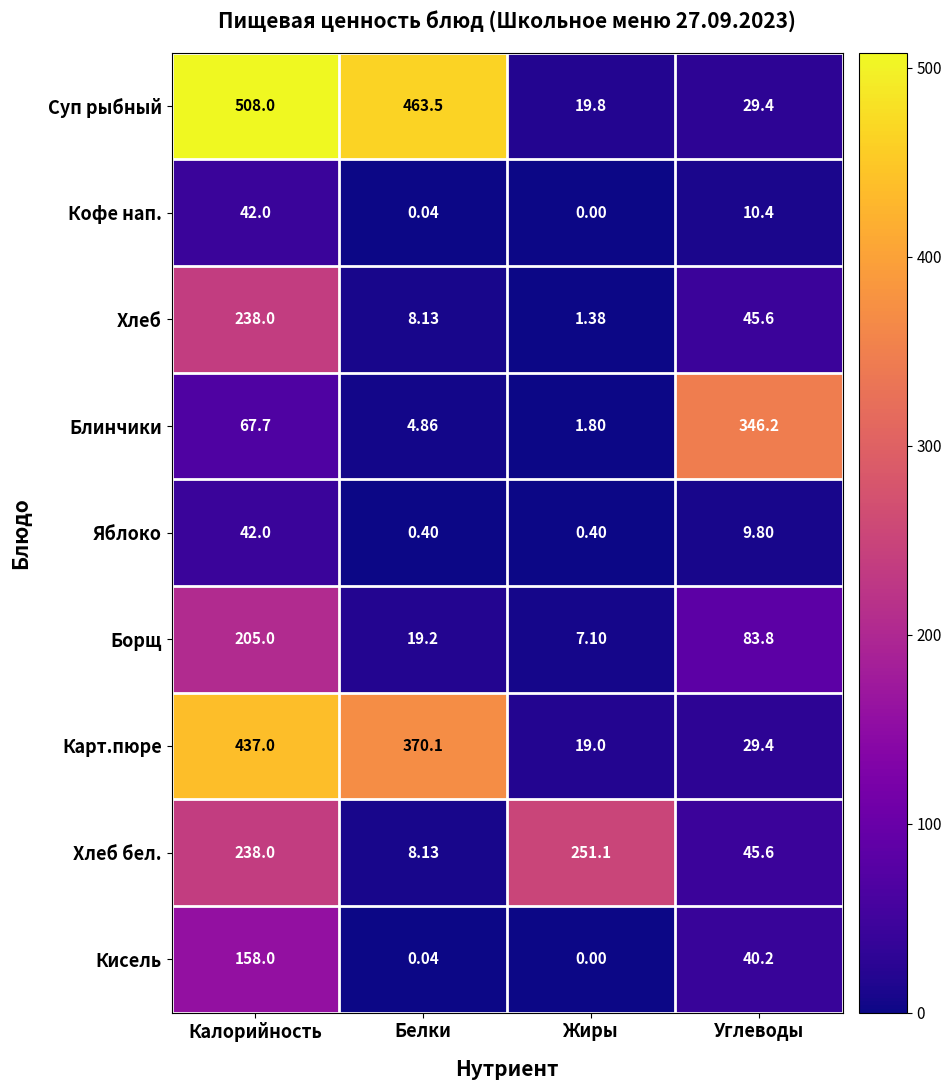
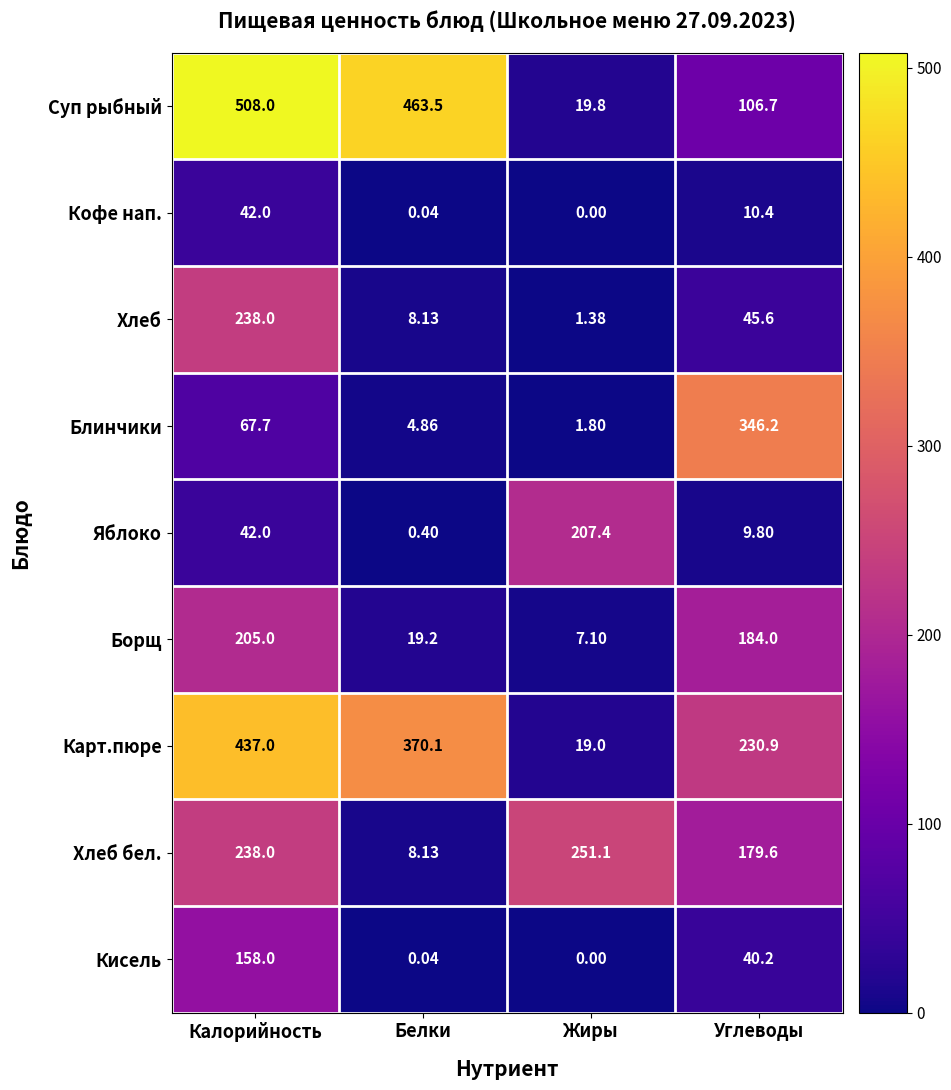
  {
    "Суп рыбный": {
      "Калорийность": 508.0,
      "Белки": 463.5,
      "Жиры": 19.8,
-     "Углеводы": 29.4
+     "Углеводы": 106.7
    },
    "Кофе нап.": {
      "Калорийность": 42.0,
      "Белки": 0.04,
      "Жиры": 0.00,
      "Углеводы": 10.4
    },
    "Хлеб": {
      "Калорийность": 238.0,
      "Белки": 8.13,
      "Жиры": 1.38,
      "Углеводы": 45.6
    },
    "Блинчики": {
      "Калорийность": 67.7,
      "Белки": 4.86,
      "Жиры": 1.80,
      "Углеводы": 346.2
    },
    "Яблоко": {
      "Калорийность": 42.0,
      "Белки": 0.40,
-     "Жиры": 0.40,
+     "Жиры": 207.4,
      "Углеводы": 9.80
    },
    "Борщ": {
      "Калорийность": 205.0,
      "Белки": 19.2,
      "Жиры": 7.10,
-     "Углеводы": 83.8
+     "Углеводы": 184.0
    },
    "Карт.пюре": {
      "Калорийность": 437.0,
      "Белки": 370.1,
      "Жиры": 19.0,
-     "Углеводы": 29.4
+     "Углеводы": 230.9
    },
    "Хлеб бел.": {
      "Калорийность": 238.0,
      "Белки": 8.13,
      "Жиры": 251.1,
-     "Углеводы": 45.6
+     "Углеводы": 179.6
    },
    "Кисель": {
      "Калорийность": 158.0,
      "Белки": 0.04,
      "Жиры": 0.00,
      "Углеводы": 40.2
    }
  }
